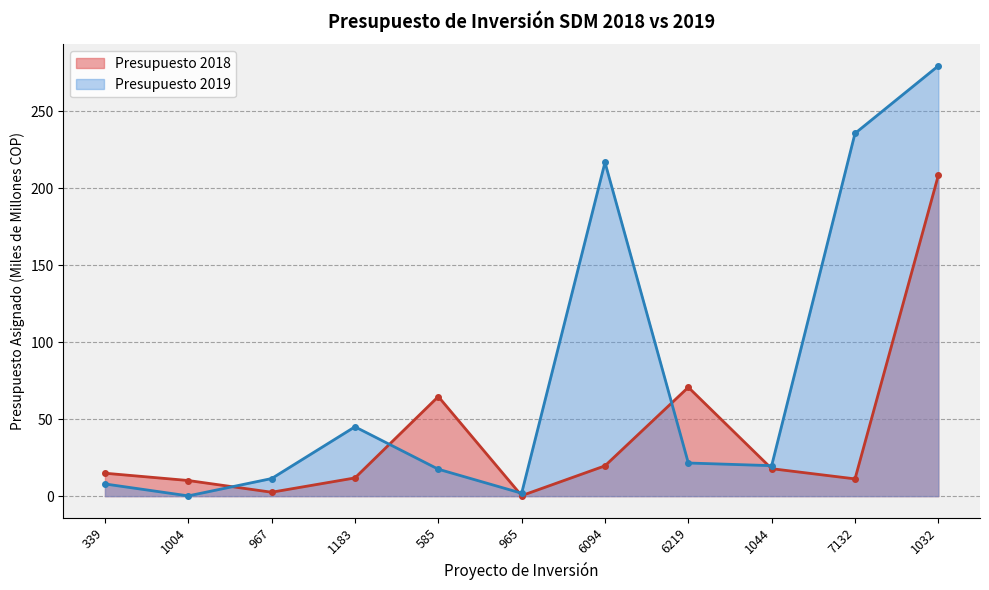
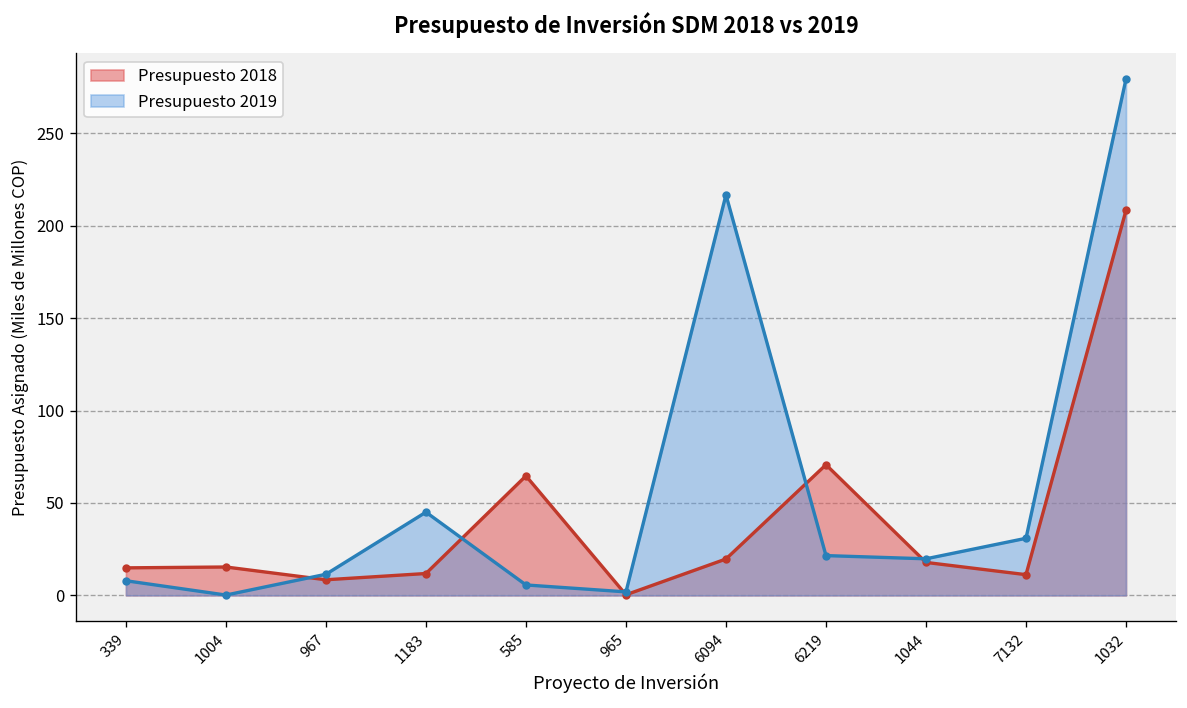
  {
    "Presupuesto 2018": {
      "339": 15,
-     "1004": 10,
-     "967": 3,
+     "1004": 15,
+     "967": 8,
      "1183": 12,
      "585": 65,
      "6094": 20,
      "6219": 71,
      "1044": 18,
      "7132": 11,
      "1032": 208
    },
    "Presupuesto 2019": {
      "339": 8,
      "1004": 0,
      "967": 11,
      "1183": 45,
-     "585": 17,
+     "585": 6,
      "6094": 217,
      "6219": 22,
      "1044": 20,
-     "7132": 236,
+     "7132": 31,
      "1032": 279
    }
  }
